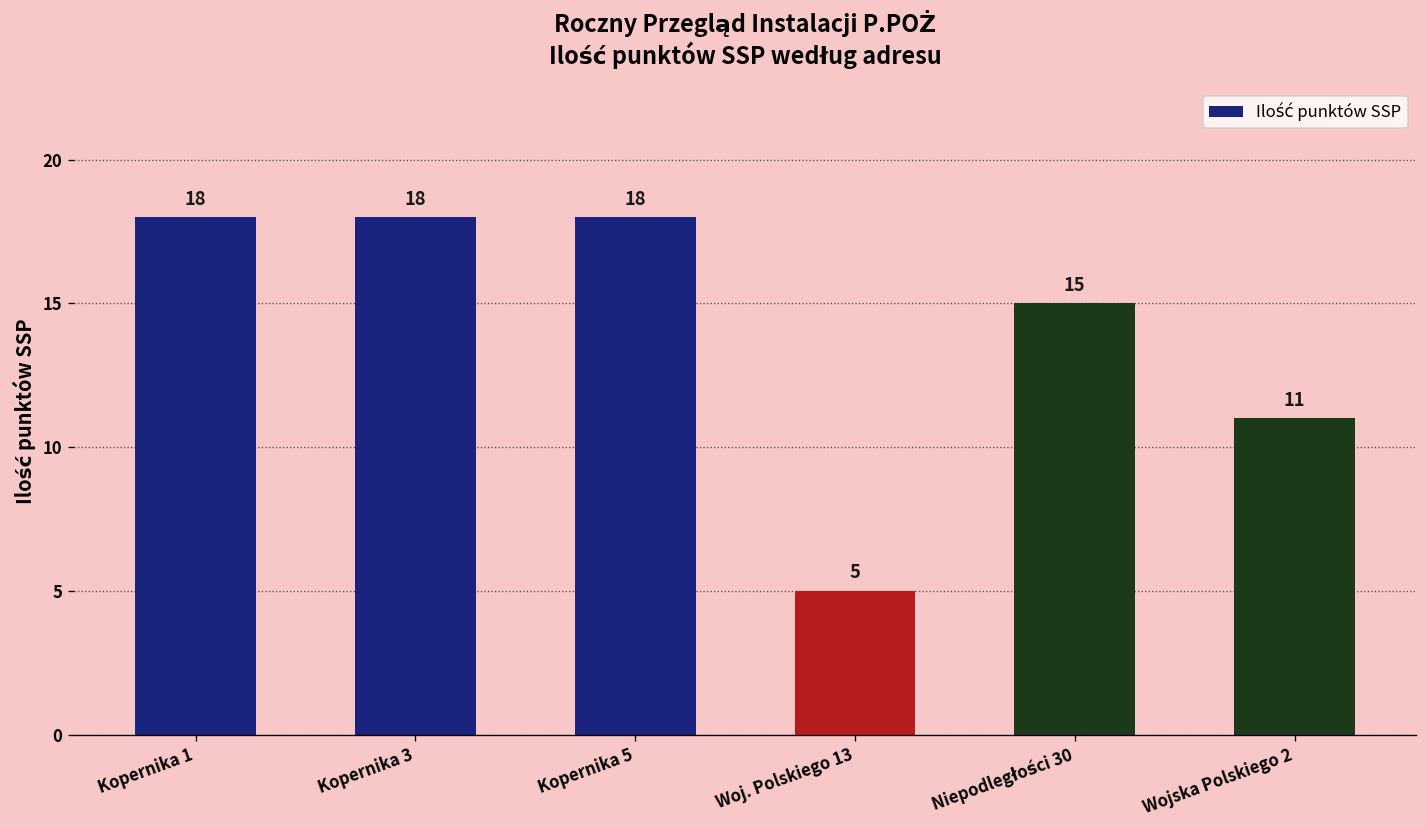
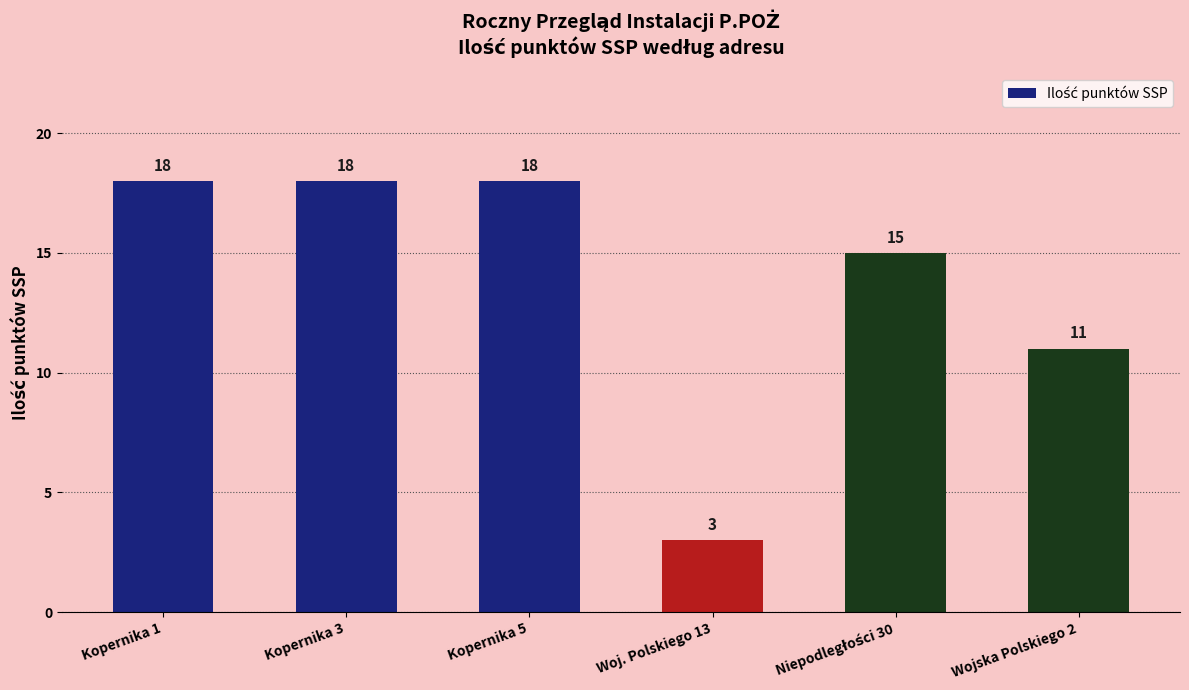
  {
    "Kopernika 1": 18,
    "Kopernika 3": 18,
    "Kopernika 5": 18,
-   "Woj. Polskiego 13": 5,
+   "Woj. Polskiego 13": 3,
    "Niepodległości 30": 15,
    "Wojska Polskiego 2": 11
  }
